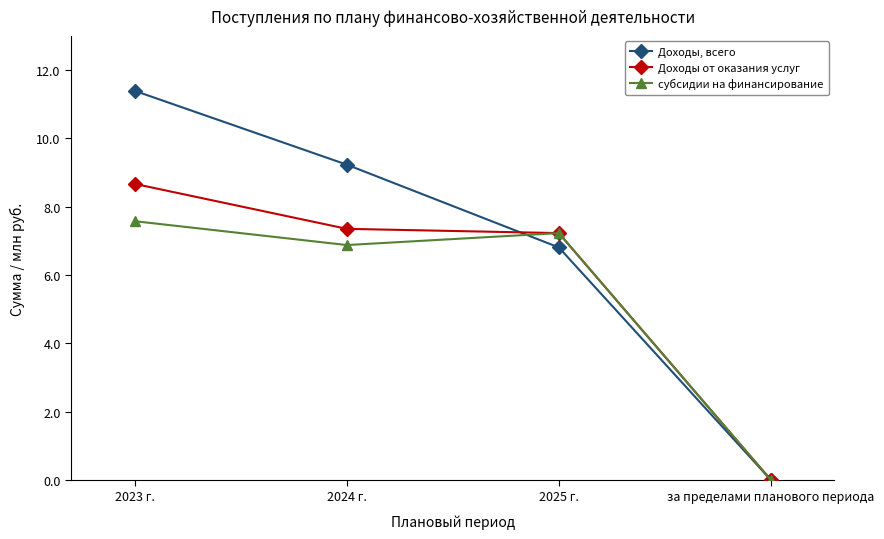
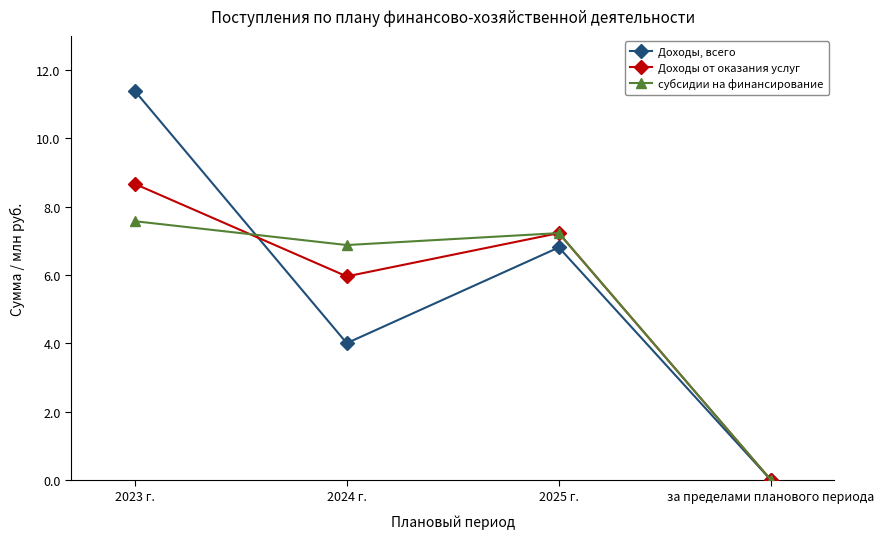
  {
    "Доходы, всего": {
      "2023 г.": 11.4,
-     "2024 г.": 9.2,
+     "2024 г.": 4.0,
      "2025 г.": 6.8
    },
    "Доходы от оказания услуг": {
      "2023 г.": 8.7,
-     "2024 г.": 7.4
+     "2024 г.": 6.0
    },
    "субсидии на финансирование": {
      "2023 г.": 7.6,
      "2024 г.": 6.9
    }
  }
